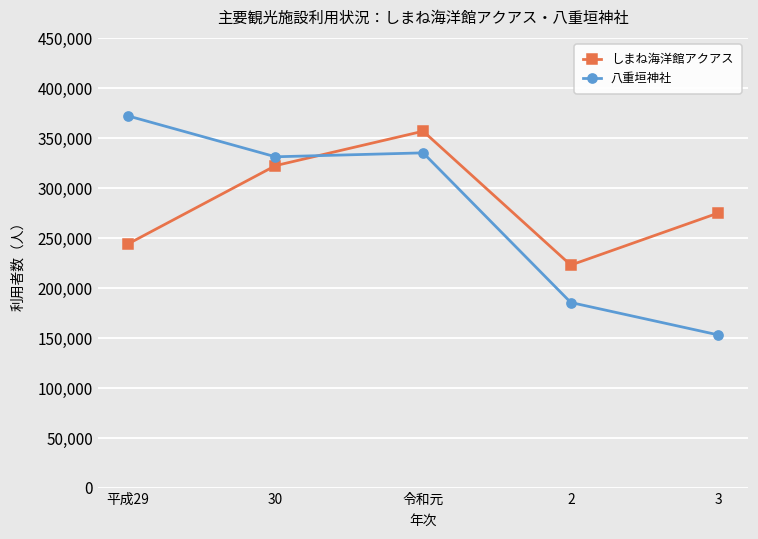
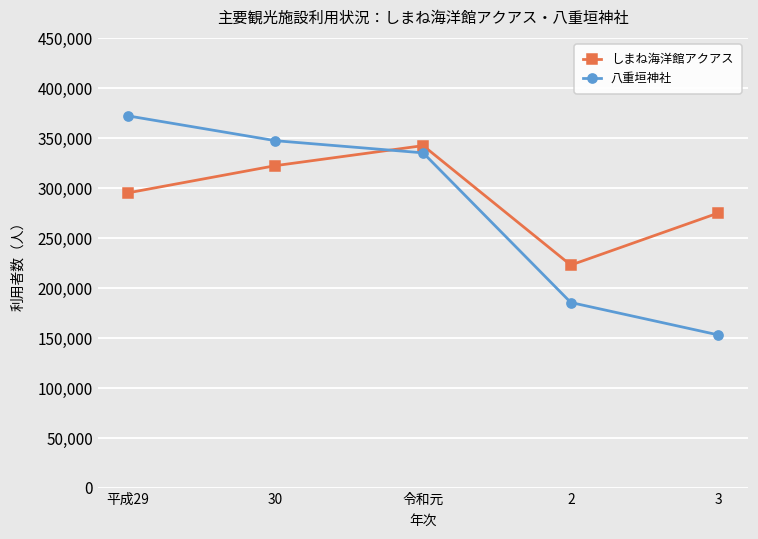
  {
    "しまね海洋館アクアス": {
-     "平成29": "240,000",
+     "平成29": "300,000",
      "30": "320,000",
-     "令和元": "360,000",
+     "令和元": "340,000",
      "2": "220,000",
      "3": "280,000"
    },
    "八重垣神社": {
      "平成29": "370,000",
-     "30": "330,000",
+     "30": "350,000",
      "令和元": "340,000",
      "2": "190,000",
      "3": "150,000"
    }
  }
